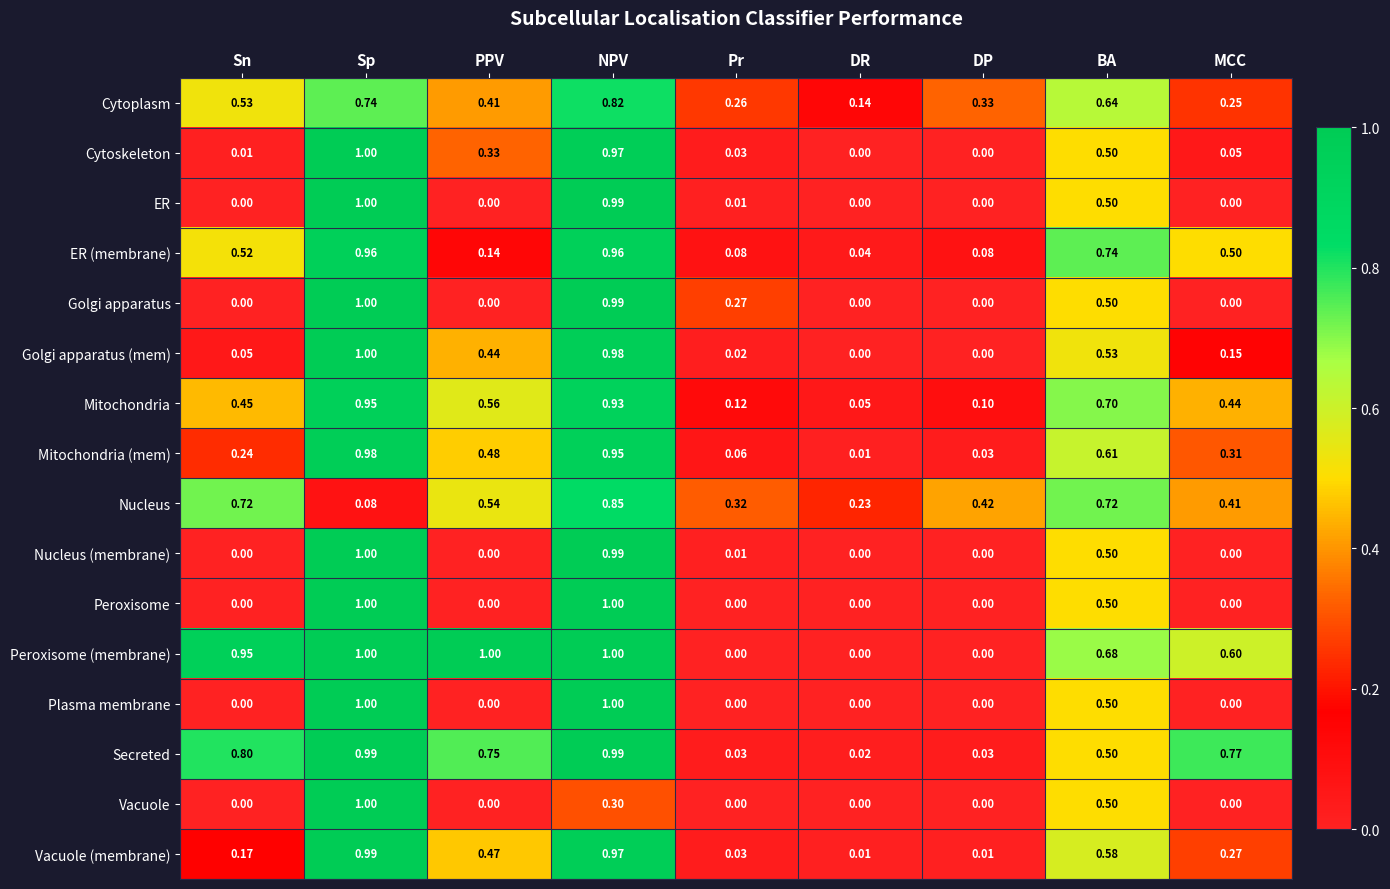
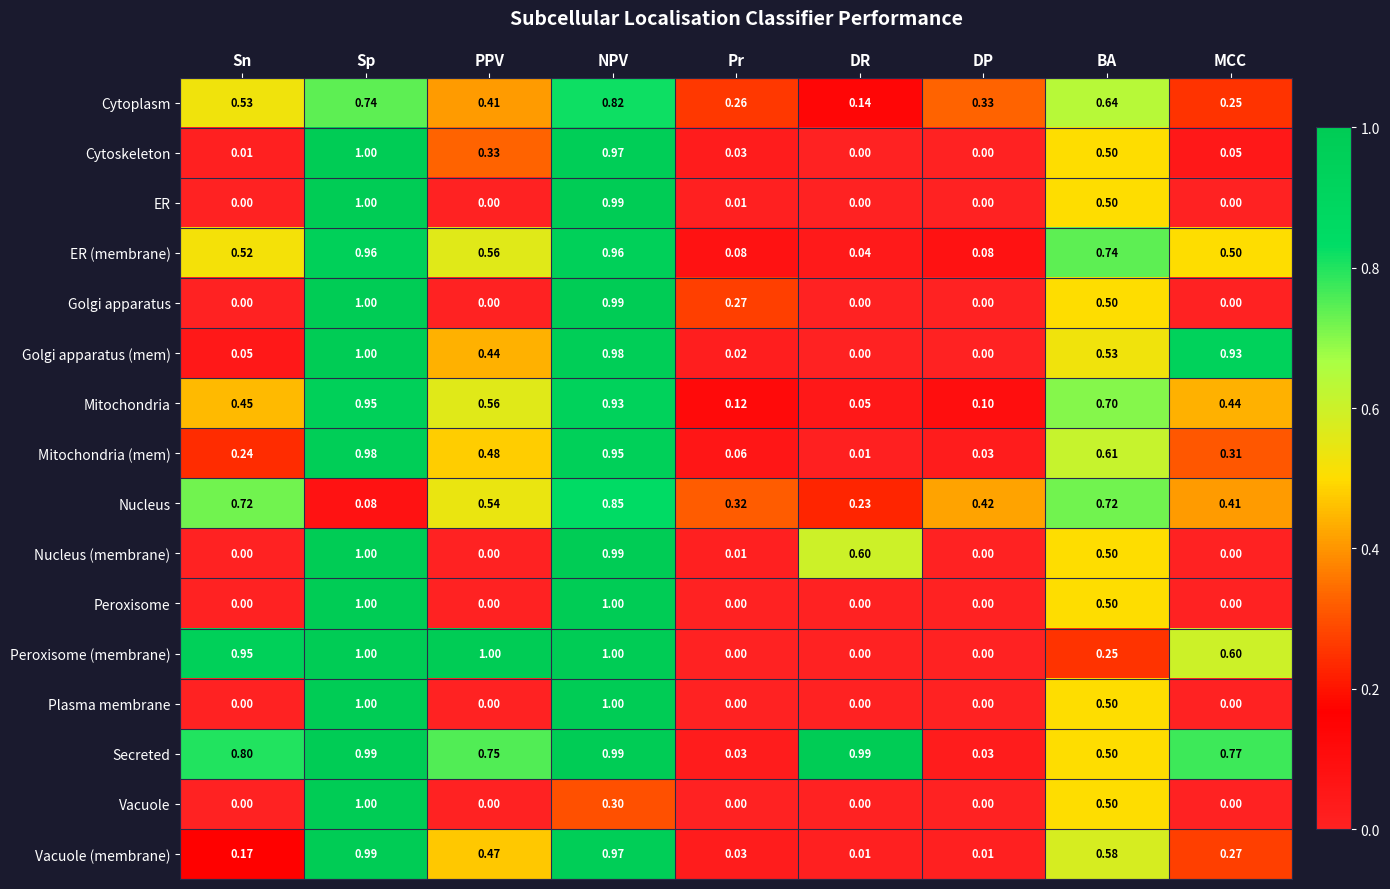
  {
    "Cytoplasm": {
      "Sn": 0.53,
      "Sp": 0.74,
      "PPV": 0.41,
      "NPV": 0.82,
      "Pr": 0.26,
      "DR": 0.14,
      "DP": 0.33,
      "BA": 0.64,
      "MCC": 0.25
    },
    "Cytoskeleton": {
      "Sn": 0.01,
      "Sp": 1.00,
      "PPV": 0.33,
      "NPV": 0.97,
      "Pr": 0.03,
      "DR": 0.00,
      "DP": 0.00,
      "BA": 0.50,
      "MCC": 0.05
    },
    "ER": {
      "Sn": 0.00,
      "Sp": 1.00,
      "PPV": 0.00,
      "NPV": 0.99,
      "Pr": 0.01,
      "DR": 0.00,
      "DP": 0.00,
      "BA": 0.50,
      "MCC": 0.00
    },
    "ER (membrane)": {
      "Sn": 0.52,
      "Sp": 0.96,
-     "PPV": 0.14,
+     "PPV": 0.56,
      "NPV": 0.96,
      "Pr": 0.08,
      "DR": 0.04,
      "DP": 0.08,
      "BA": 0.74,
      "MCC": 0.50
    },
    "Golgi apparatus": {
      "Sn": 0.00,
      "Sp": 1.00,
      "PPV": 0.00,
      "NPV": 0.99,
      "Pr": 0.27,
      "DR": 0.00,
      "DP": 0.00,
      "BA": 0.50,
      "MCC": 0.00
    },
    "Golgi apparatus (mem)": {
      "Sn": 0.05,
      "Sp": 1.00,
      "PPV": 0.44,
      "NPV": 0.98,
      "Pr": 0.02,
      "DR": 0.00,
      "DP": 0.00,
      "BA": 0.53,
-     "MCC": 0.15
+     "MCC": 0.93
    },
    "Mitochondria": {
      "Sn": 0.45,
      "Sp": 0.95,
      "PPV": 0.56,
      "NPV": 0.93,
      "Pr": 0.12,
      "DR": 0.05,
      "DP": 0.10,
      "BA": 0.70,
      "MCC": 0.44
    },
    "Mitochondria (mem)": {
      "Sn": 0.24,
      "Sp": 0.98,
      "PPV": 0.48,
      "NPV": 0.95,
      "Pr": 0.06,
      "DR": 0.01,
      "DP": 0.03,
      "BA": 0.61,
      "MCC": 0.31
    },
    "Nucleus": {
      "Sn": 0.72,
      "Sp": 0.08,
      "PPV": 0.54,
      "NPV": 0.85,
      "Pr": 0.32,
      "DR": 0.23,
      "DP": 0.42,
      "BA": 0.72,
      "MCC": 0.41
    },
    "Nucleus (membrane)": {
      "Sn": 0.00,
      "Sp": 1.00,
      "PPV": 0.00,
      "NPV": 0.99,
      "Pr": 0.01,
-     "DR": 0.00,
+     "DR": 0.60,
      "DP": 0.00,
      "BA": 0.50,
      "MCC": 0.00
    },
    "Peroxisome": {
      "Sn": 0.00,
      "Sp": 1.00,
      "PPV": 0.00,
      "NPV": 1.00,
      "Pr": 0.00,
      "DR": 0.00,
      "DP": 0.00,
      "BA": 0.50,
      "MCC": 0.00
    },
    "Peroxisome (membrane)": {
      "Sn": 0.95,
      "Sp": 1.00,
      "PPV": 1.00,
      "NPV": 1.00,
      "Pr": 0.00,
      "DR": 0.00,
      "DP": 0.00,
-     "BA": 0.68,
+     "BA": 0.25,
      "MCC": 0.60
    },
    "Plasma membrane": {
      "Sn": 0.00,
      "Sp": 1.00,
      "PPV": 0.00,
      "NPV": 1.00,
      "Pr": 0.00,
      "DR": 0.00,
      "DP": 0.00,
      "BA": 0.50,
      "MCC": 0.00
    },
    "Secreted": {
      "Sn": 0.80,
      "Sp": 0.99,
      "PPV": 0.75,
      "NPV": 0.99,
      "Pr": 0.03,
-     "DR": 0.02,
+     "DR": 0.99,
      "DP": 0.03,
      "BA": 0.50,
      "MCC": 0.77
    },
    "Vacuole": {
      "Sn": 0.00,
      "Sp": 1.00,
      "PPV": 0.00,
      "NPV": 0.30,
      "Pr": 0.00,
      "DR": 0.00,
      "DP": 0.00,
      "BA": 0.50,
      "MCC": 0.00
    },
    "Vacuole (membrane)": {
      "Sn": 0.17,
      "Sp": 0.99,
      "PPV": 0.47,
      "NPV": 0.97,
      "Pr": 0.03,
      "DR": 0.01,
      "DP": 0.01,
      "BA": 0.58,
      "MCC": 0.27
    }
  }
